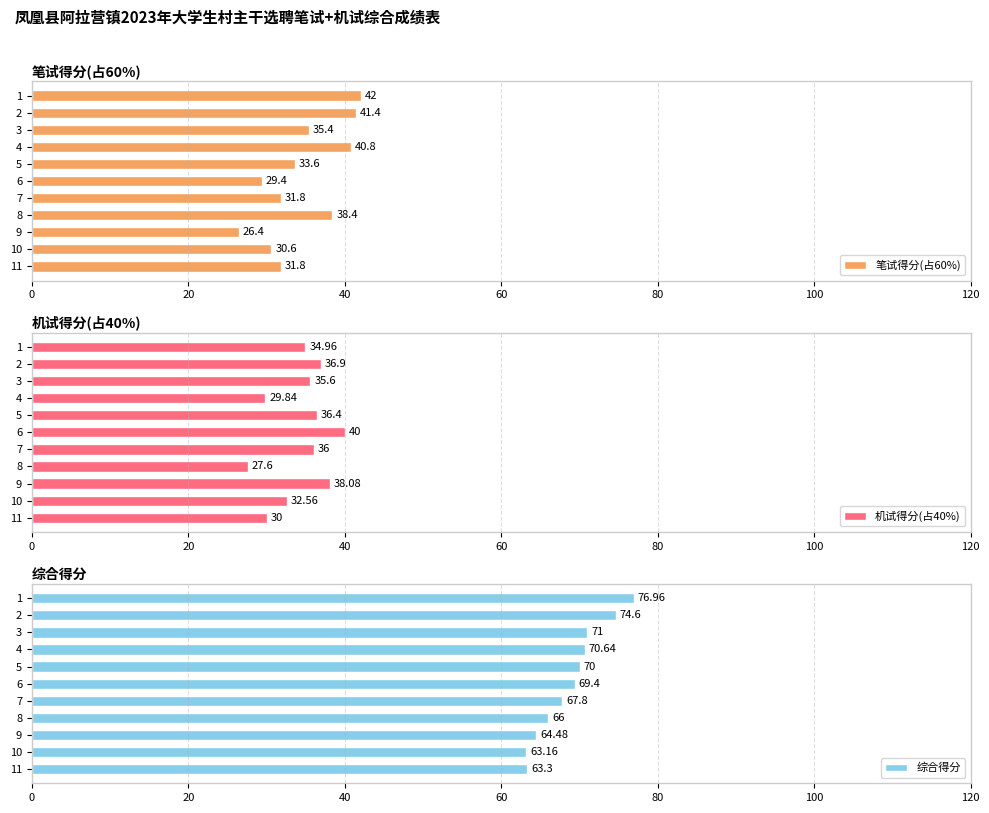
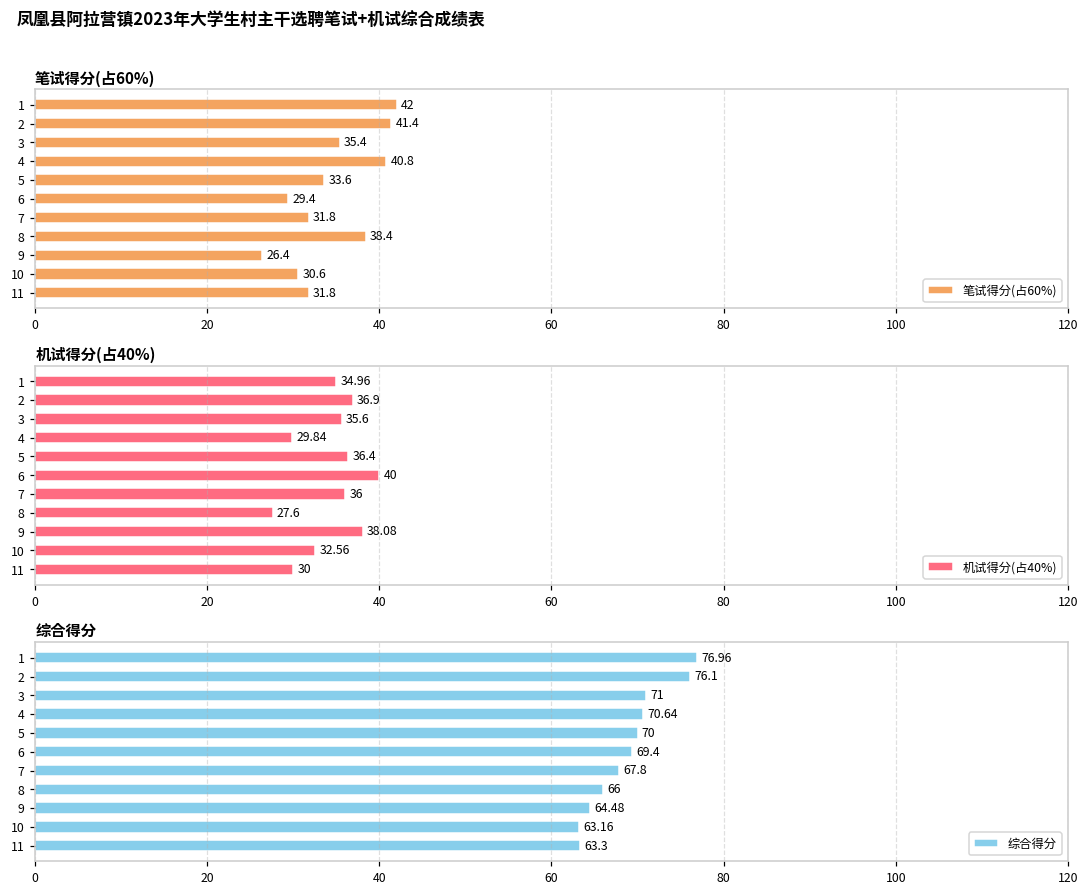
  {
    "笔试得分(占60%)": {
      "1": 42,
      "2": 41.4,
      "3": 35.4,
      "4": 40.8,
      "5": 33.6,
      "6": 29.4,
      "7": 31.8,
      "8": 38.4,
      "9": 26.4,
      "10": 30.6,
      "11": 31.8
    },
    "机试得分(占40%)": {
      "1": 34.96,
      "2": 36.9,
      "3": 35.6,
      "4": 29.84,
      "5": 36.4,
      "6": 40,
      "7": 36,
      "8": 27.6,
      "9": 38.08,
      "10": 32.56,
      "11": 30
    },
    "综合得分": {
      "1": 76.96,
-     "2": 74.6,
+     "2": 76.1,
      "3": 71,
      "4": 70.64,
      "5": 70,
      "6": 69.4,
      "7": 67.8,
      "8": 66,
      "9": 64.48,
      "10": 63.16,
      "11": 63.3
    }
  }
